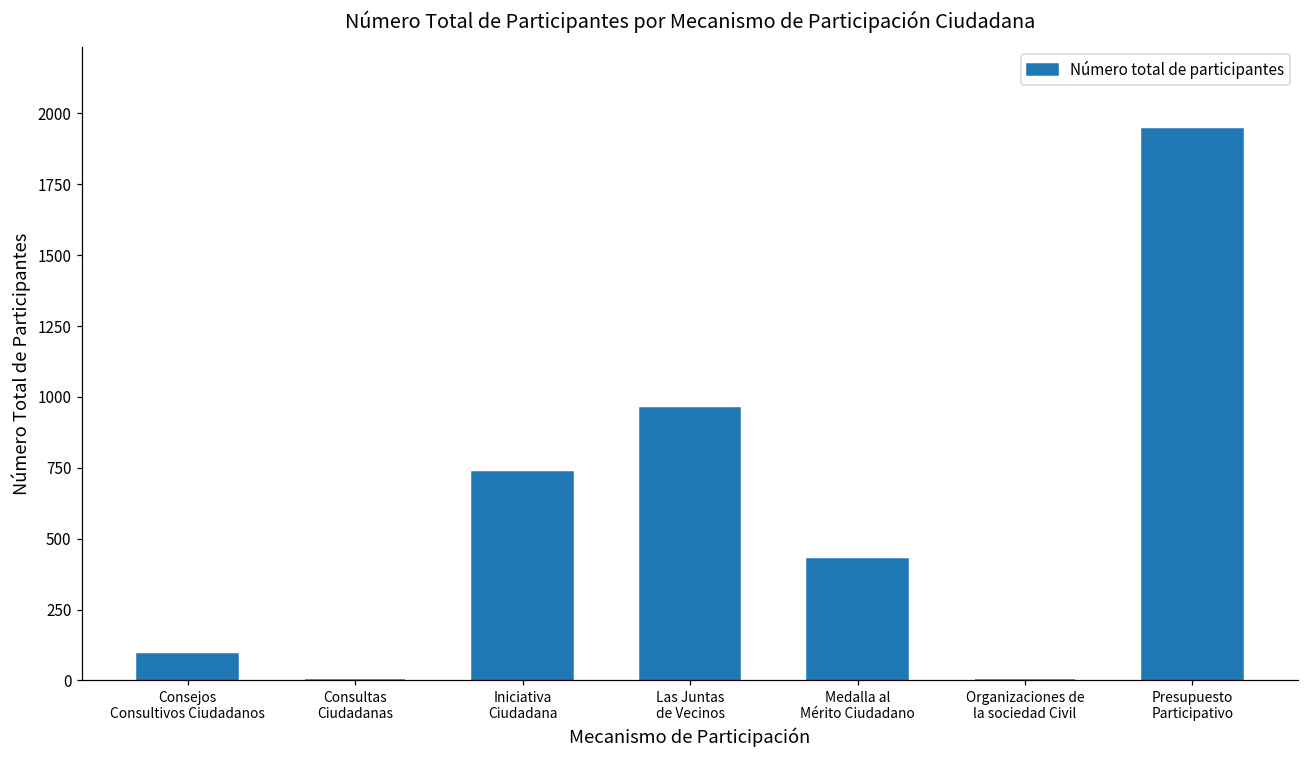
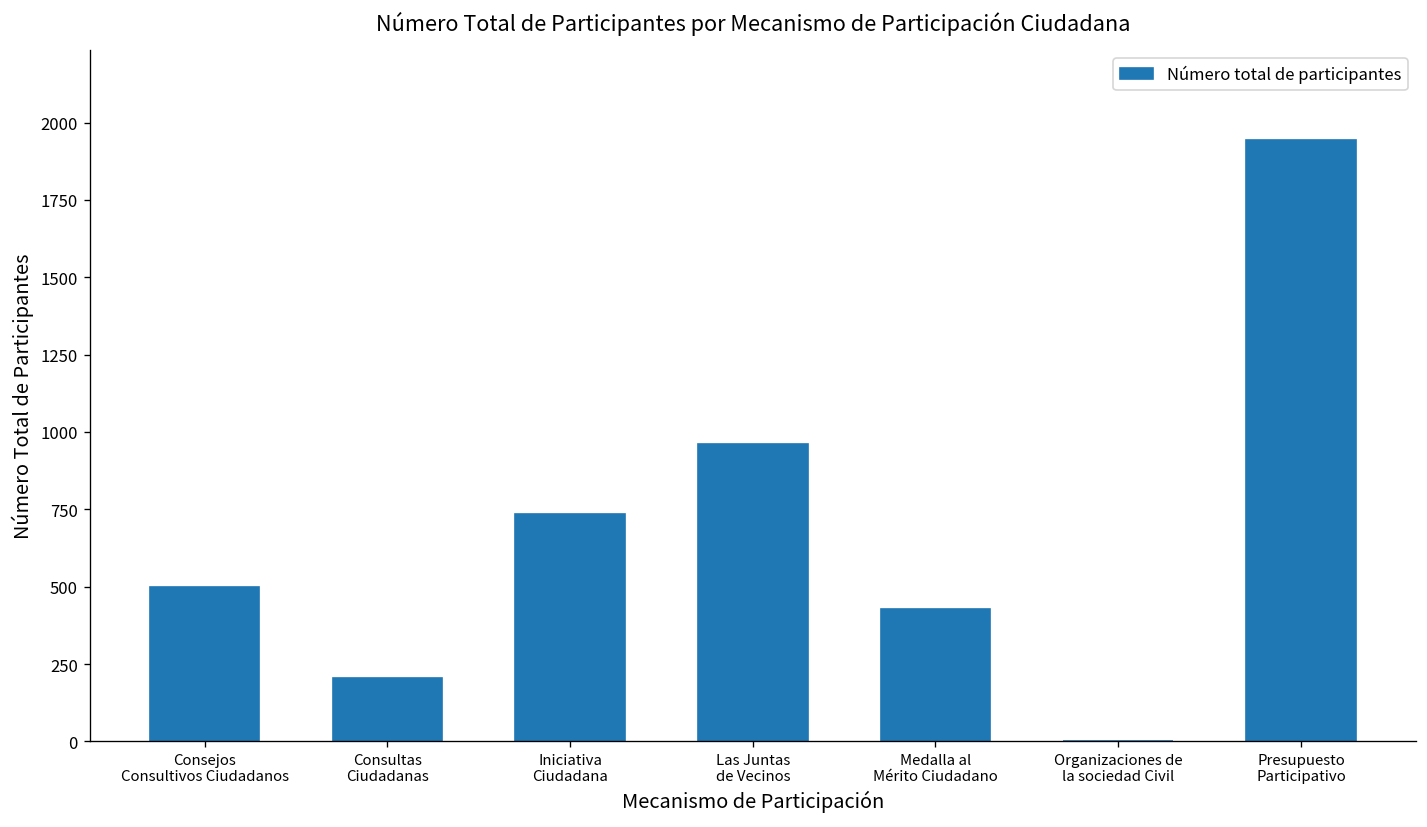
  {
-   "Consejos Consultivos Ciudadanos": 90,
-   "Consultas Ciudadanas": 0,
+   "Consejos Consultivos Ciudadanos": 500,
+   "Consultas Ciudadanas": 200,
    "Iniciativa Ciudadana": 730,
    "Las Juntas de Vecinos": 960,
    "Medalla al Mérito Ciudadano": 430,
    "Organizaciones de la sociedad Civil": 0,
    "Presupuesto Participativo": 1940
  }
